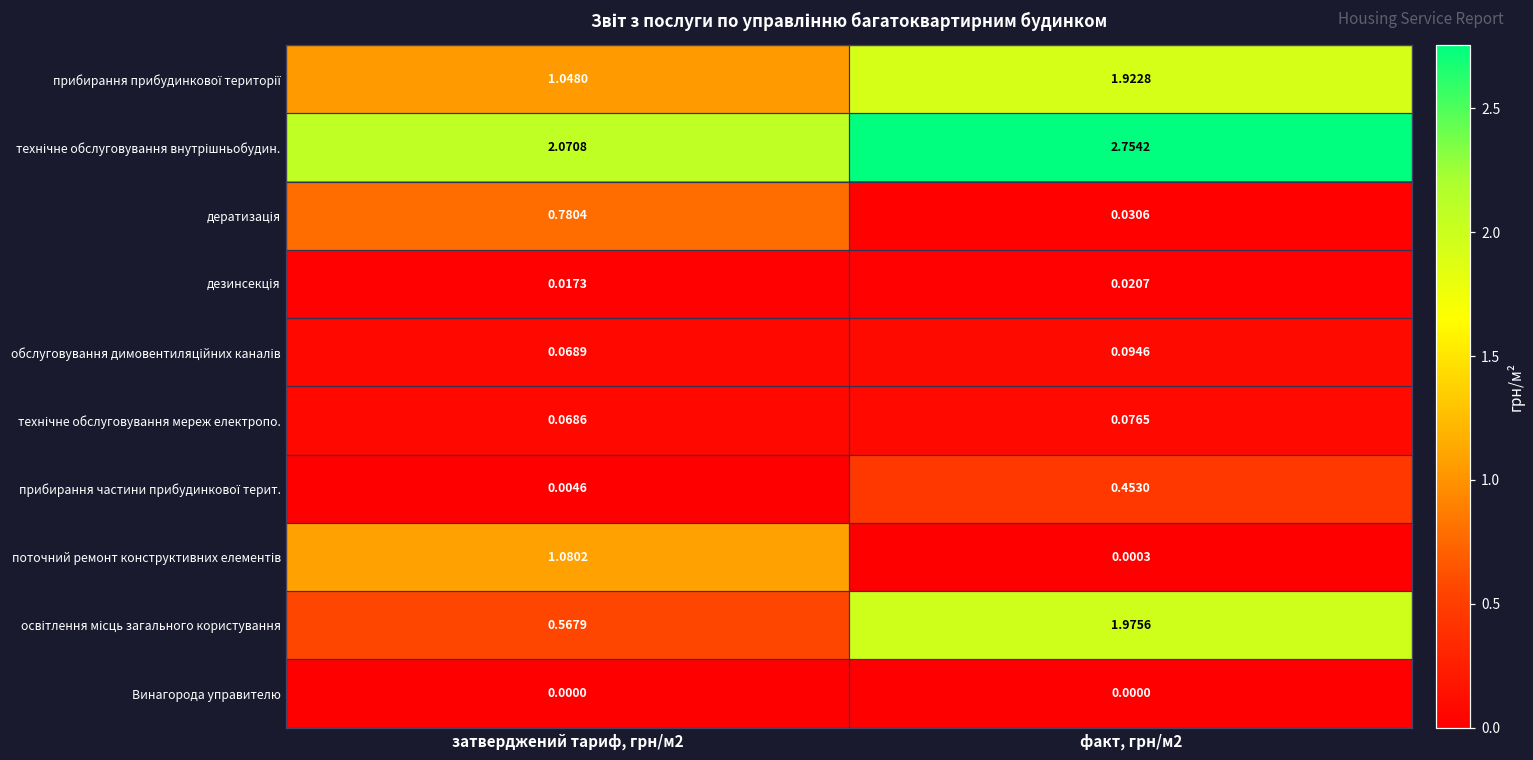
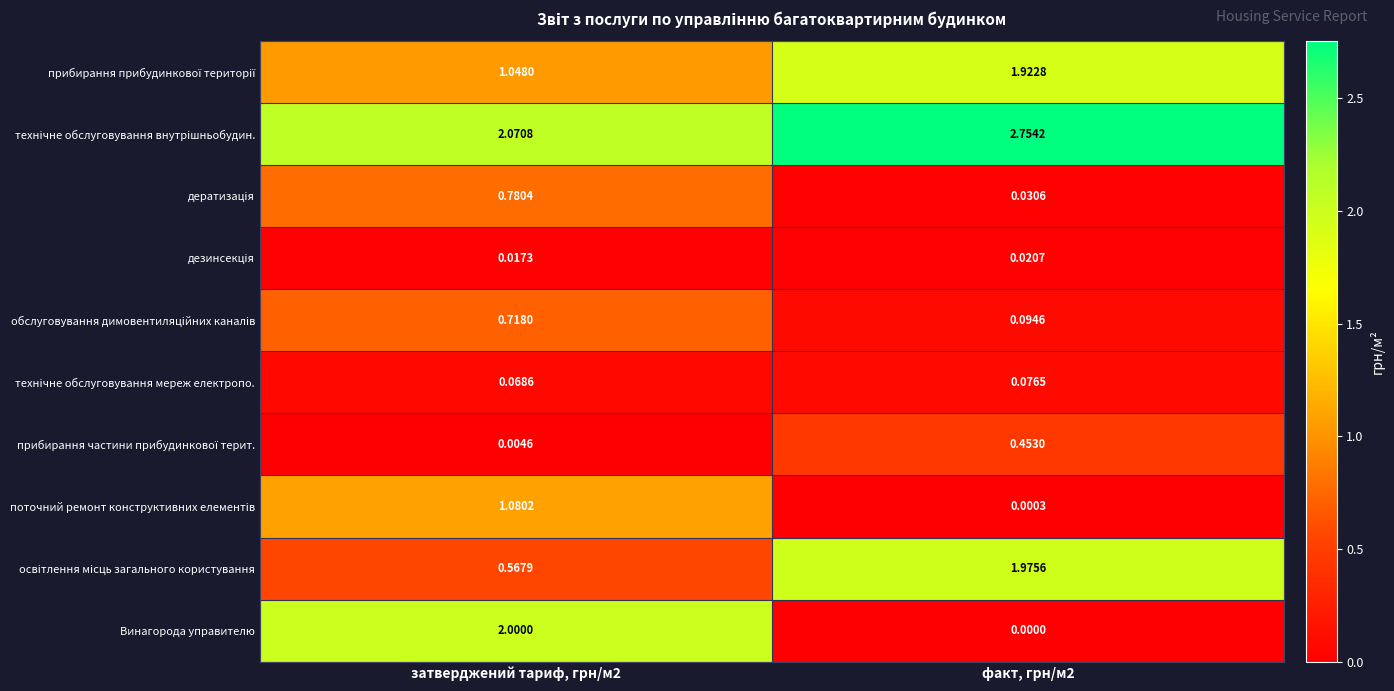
  {
    "прибирання прибудинкової території": {
      "затверджений тариф, грн/м2": 1.0480,
      "факт, грн/м2": 1.9228
    },
    "технічне обслуговування внутрішньобудин.": {
      "затверджений тариф, грн/м2": 2.0708,
      "факт, грн/м2": 2.7542
    },
    "дератизація": {
      "затверджений тариф, грн/м2": 0.7804,
      "факт, грн/м2": 0.0306
    },
    "дезинсекція": {
      "затверджений тариф, грн/м2": 0.0173,
      "факт, грн/м2": 0.0207
    },
    "обслуговування димовентиляційних каналів": {
-     "затверджений тариф, грн/м2": 0.0689,
+     "затверджений тариф, грн/м2": 0.7180,
      "факт, грн/м2": 0.0946
    },
    "технічне обслуговування мереж електропо.": {
      "затверджений тариф, грн/м2": 0.0686,
      "факт, грн/м2": 0.0765
    },
    "прибирання частини прибудинкової терит.": {
      "затверджений тариф, грн/м2": 0.0046,
      "факт, грн/м2": 0.4530
    },
    "поточний ремонт конструктивних елементів": {
      "затверджений тариф, грн/м2": 1.0802,
      "факт, грн/м2": 0.0003
    },
    "освітлення місць загального користування": {
      "затверджений тариф, грн/м2": 0.5679,
      "факт, грн/м2": 1.9756
    },
    "Винагорода управителю": {
-     "затверджений тариф, грн/м2": 0.0000,
+     "затверджений тариф, грн/м2": 2.0000,
      "факт, грн/м2": 0.0000
    }
  }
